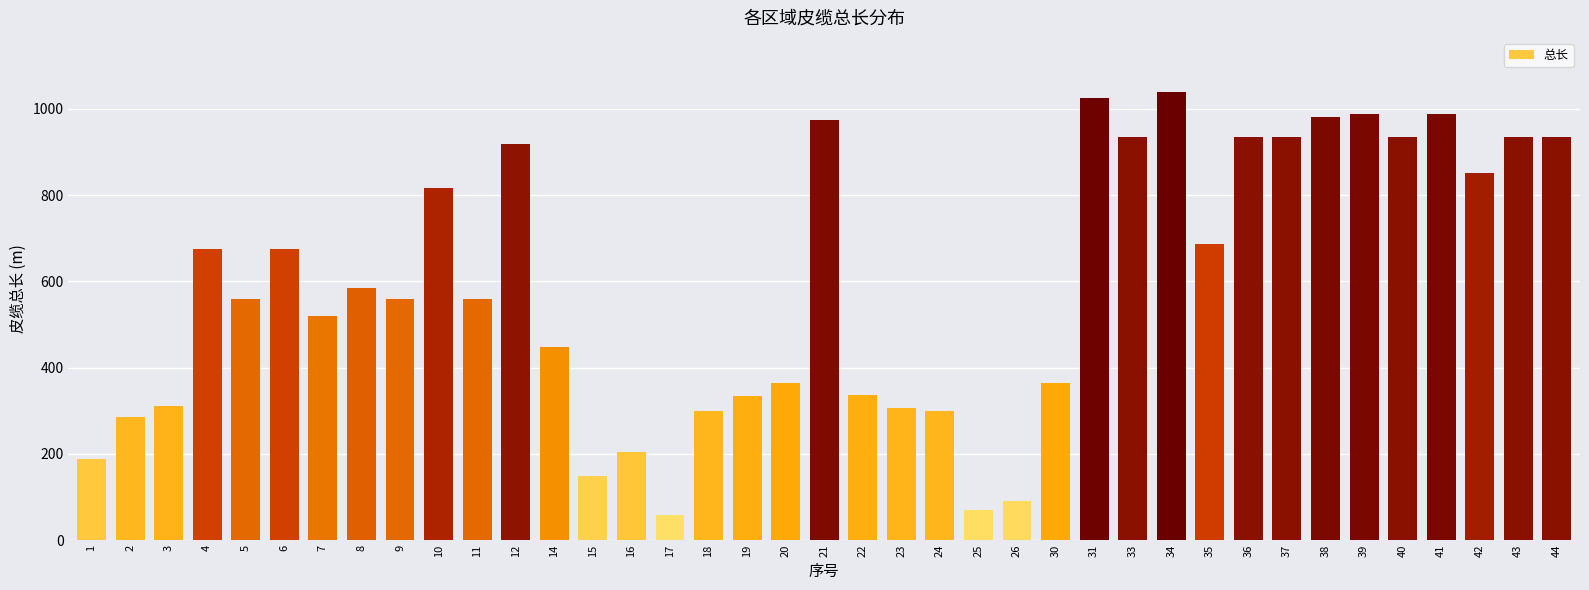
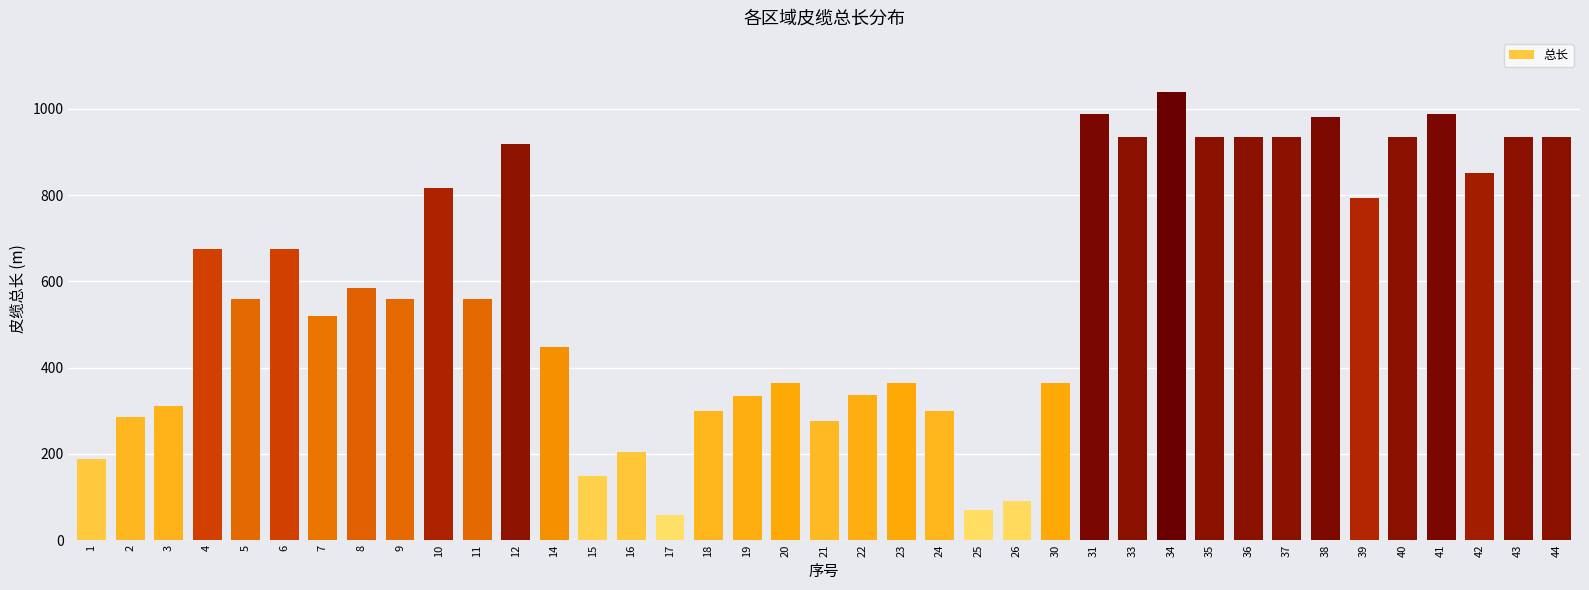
  {
    "1": 190,
    "2": 290,
    "3": 310,
    "4": 680,
    "5": 560,
    "6": 680,
    "7": 520,
    "8": 590,
    "9": 560,
    "10": 820,
    "11": 560,
    "12": 920,
    "14": 450,
    "15": 150,
    "16": 200,
    "17": 60,
    "18": 300,
    "19": 340,
    "20": 360,
-   "21": 970,
+   "21": 280,
    "22": 340,
-   "23": 310,
+   "23": 360,
    "24": 300,
    "25": 70,
    "26": 90,
    "30": 360,
-   "31": 1030,
+   "31": 990,
    "33": 940,
    "34": 1040,
-   "35": 690,
+   "35": 940,
    "36": 940,
    "37": 940,
    "38": 980,
-   "39": 990,
+   "39": 790,
    "40": 940,
    "41": 990,
    "42": 850,
    "43": 940,
    "44": 940
  }
